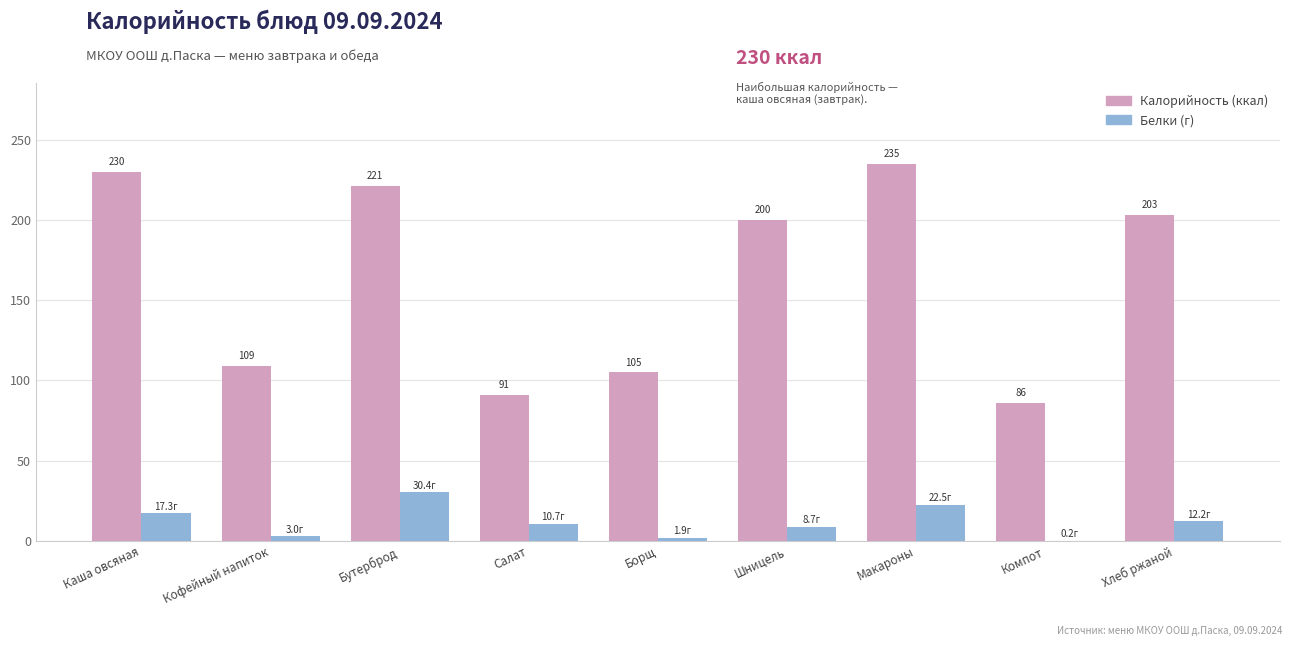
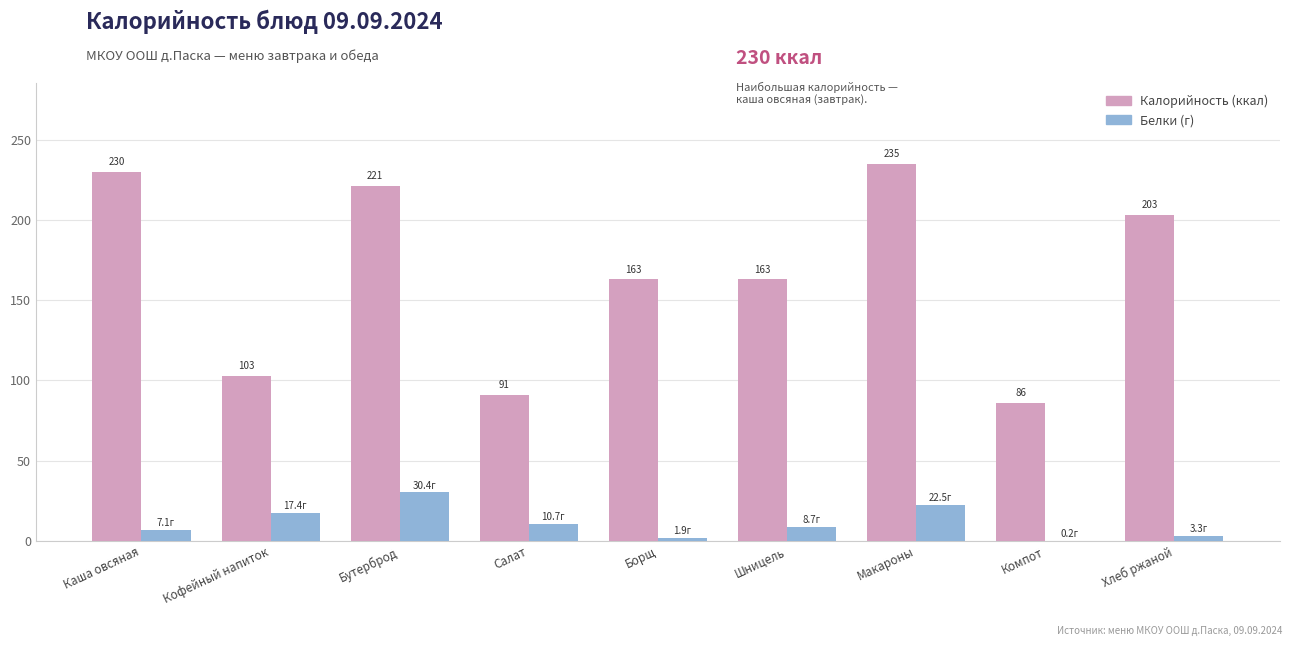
  {
    "Калорийность (ккал)": {
      "Каша овсяная": "230",
-     "Кофейный напиток": "109",
+     "Кофейный напиток": "103",
      "Бутерброд": "221",
      "Салат": "91",
-     "Борщ": "105",
-     "Шницель": "200",
+     "Борщ": "163",
+     "Шницель": "163",
      "Макароны": "235",
      "Компот": "86",
      "Хлеб ржаной": "203"
    },
    "Белки (г)": {
-     "Каша овсяная": "17.3г",
-     "Кофейный напиток": "3.0г",
+     "Каша овсяная": "7.1г",
+     "Кофейный напиток": "17.4г",
      "Бутерброд": "30.4г",
      "Салат": "10.7г",
      "Борщ": "1.9г",
      "Шницель": "8.7г",
      "Макароны": "22.5г",
      "Компот": "0.2г",
-     "Хлеб ржаной": "12.2г"
+     "Хлеб ржаной": "3.3г"
    }
  }
